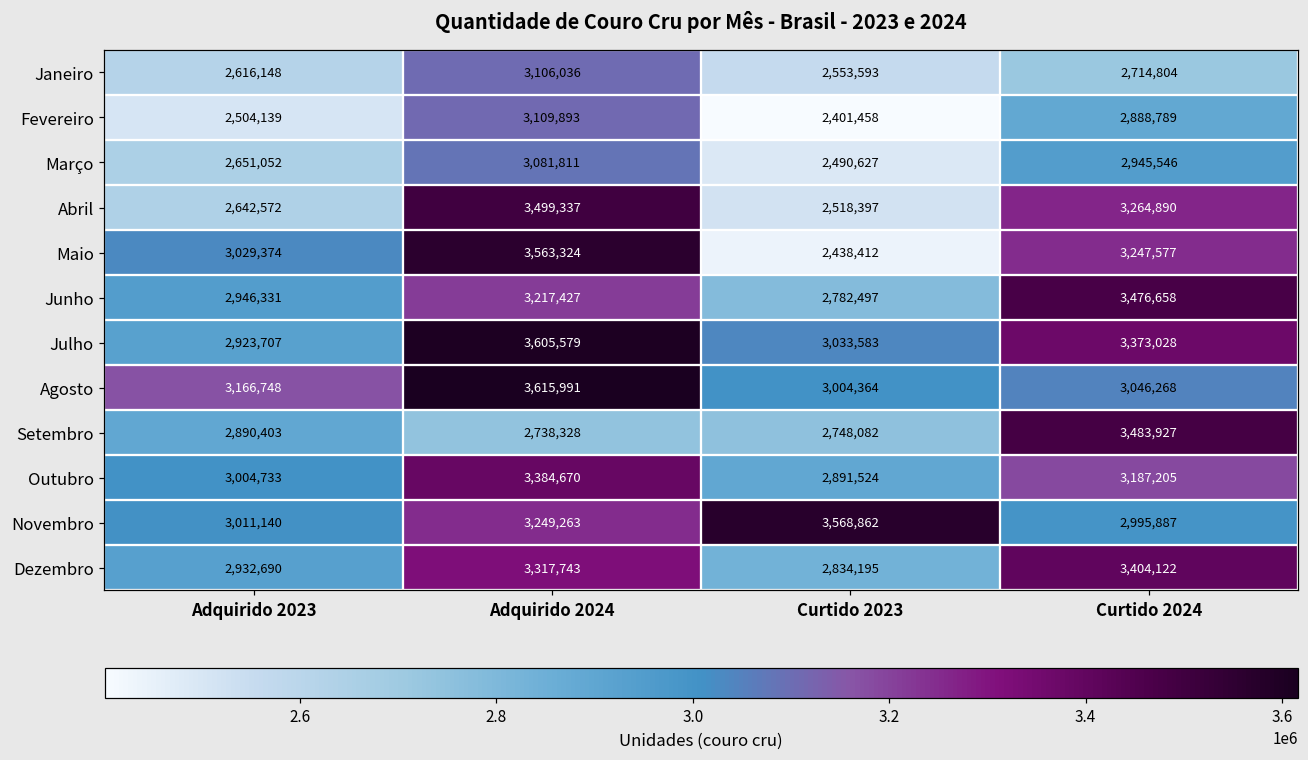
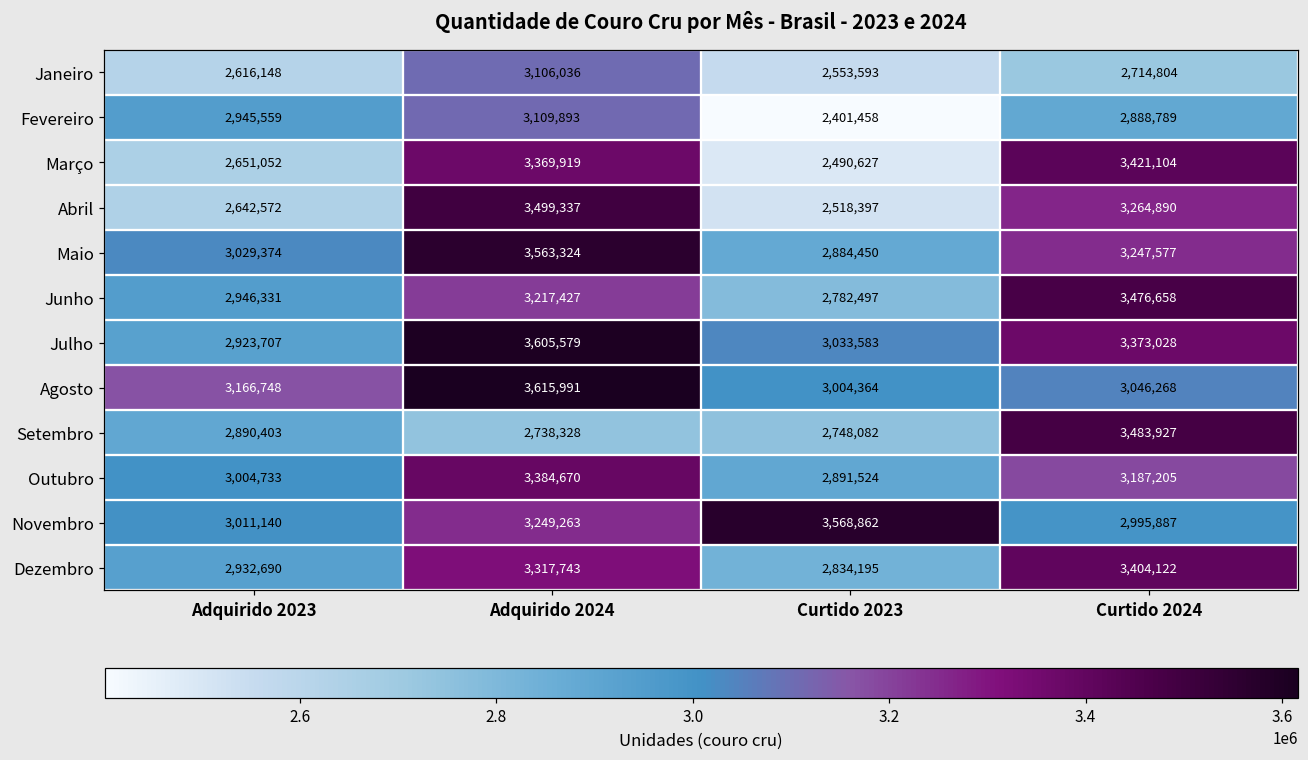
  {
    "Janeiro": {
      "Adquirido 2023": "2,616,148",
      "Adquirido 2024": "3,106,036",
      "Curtido 2023": "2,553,593",
      "Curtido 2024": "2,714,804"
    },
    "Fevereiro": {
-     "Adquirido 2023": "2,504,139",
+     "Adquirido 2023": "2,945,559",
      "Adquirido 2024": "3,109,893",
      "Curtido 2023": "2,401,458",
      "Curtido 2024": "2,888,789"
    },
    "Março": {
      "Adquirido 2023": "2,651,052",
-     "Adquirido 2024": "3,081,811",
+     "Adquirido 2024": "3,369,919",
      "Curtido 2023": "2,490,627",
-     "Curtido 2024": "2,945,546"
+     "Curtido 2024": "3,421,104"
    },
    "Abril": {
      "Adquirido 2023": "2,642,572",
      "Adquirido 2024": "3,499,337",
      "Curtido 2023": "2,518,397",
      "Curtido 2024": "3,264,890"
    },
    "Maio": {
      "Adquirido 2023": "3,029,374",
      "Adquirido 2024": "3,563,324",
-     "Curtido 2023": "2,438,412",
+     "Curtido 2023": "2,884,450",
      "Curtido 2024": "3,247,577"
    },
    "Junho": {
      "Adquirido 2023": "2,946,331",
      "Adquirido 2024": "3,217,427",
      "Curtido 2023": "2,782,497",
      "Curtido 2024": "3,476,658"
    },
    "Julho": {
      "Adquirido 2023": "2,923,707",
      "Adquirido 2024": "3,605,579",
      "Curtido 2023": "3,033,583",
      "Curtido 2024": "3,373,028"
    },
    "Agosto": {
      "Adquirido 2023": "3,166,748",
      "Adquirido 2024": "3,615,991",
      "Curtido 2023": "3,004,364",
      "Curtido 2024": "3,046,268"
    },
    "Setembro": {
      "Adquirido 2023": "2,890,403",
      "Adquirido 2024": "2,738,328",
      "Curtido 2023": "2,748,082",
      "Curtido 2024": "3,483,927"
    },
    "Outubro": {
      "Adquirido 2023": "3,004,733",
      "Adquirido 2024": "3,384,670",
      "Curtido 2023": "2,891,524",
      "Curtido 2024": "3,187,205"
    },
    "Novembro": {
      "Adquirido 2023": "3,011,140",
      "Adquirido 2024": "3,249,263",
      "Curtido 2023": "3,568,862",
      "Curtido 2024": "2,995,887"
    },
    "Dezembro": {
      "Adquirido 2023": "2,932,690",
      "Adquirido 2024": "3,317,743",
      "Curtido 2023": "2,834,195",
      "Curtido 2024": "3,404,122"
    }
  }
